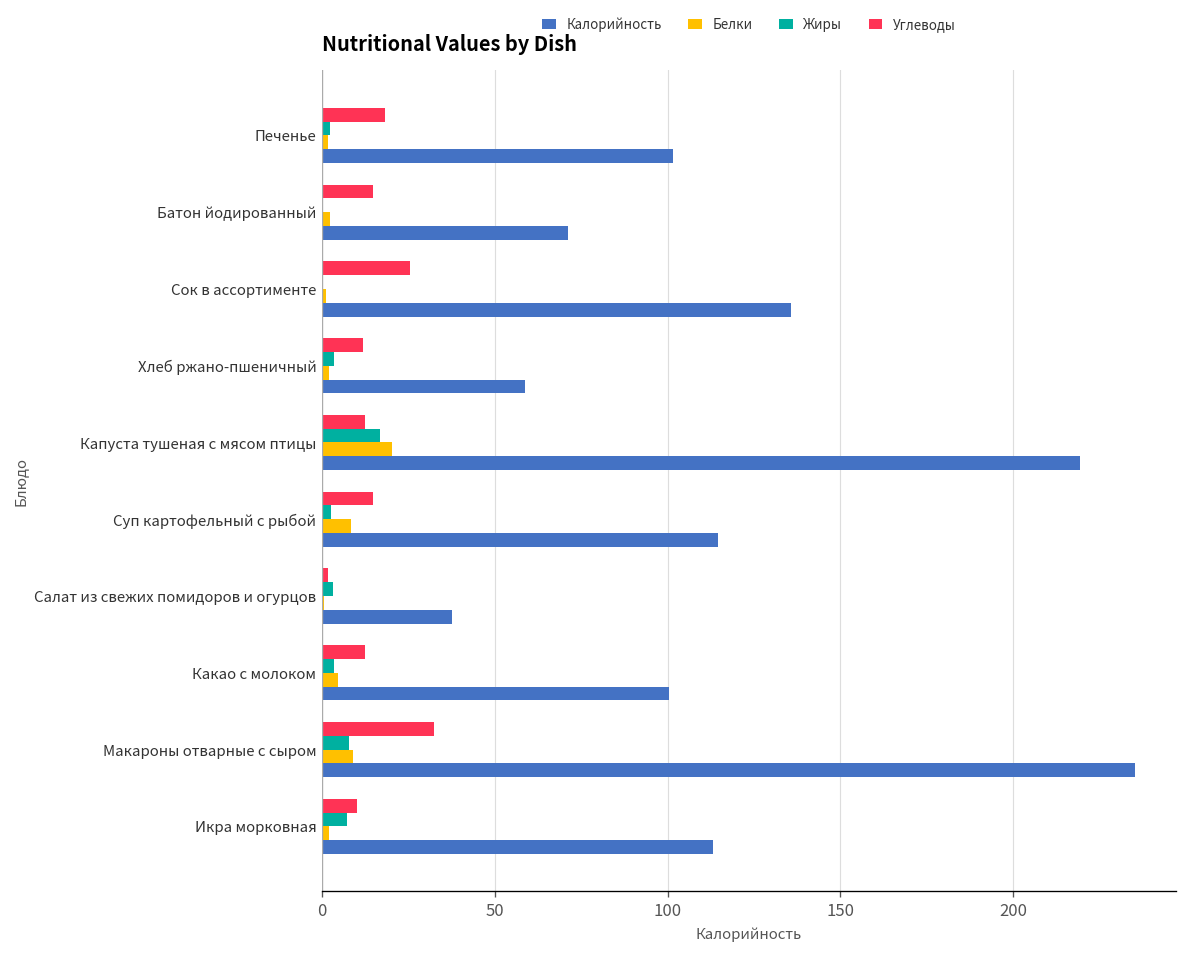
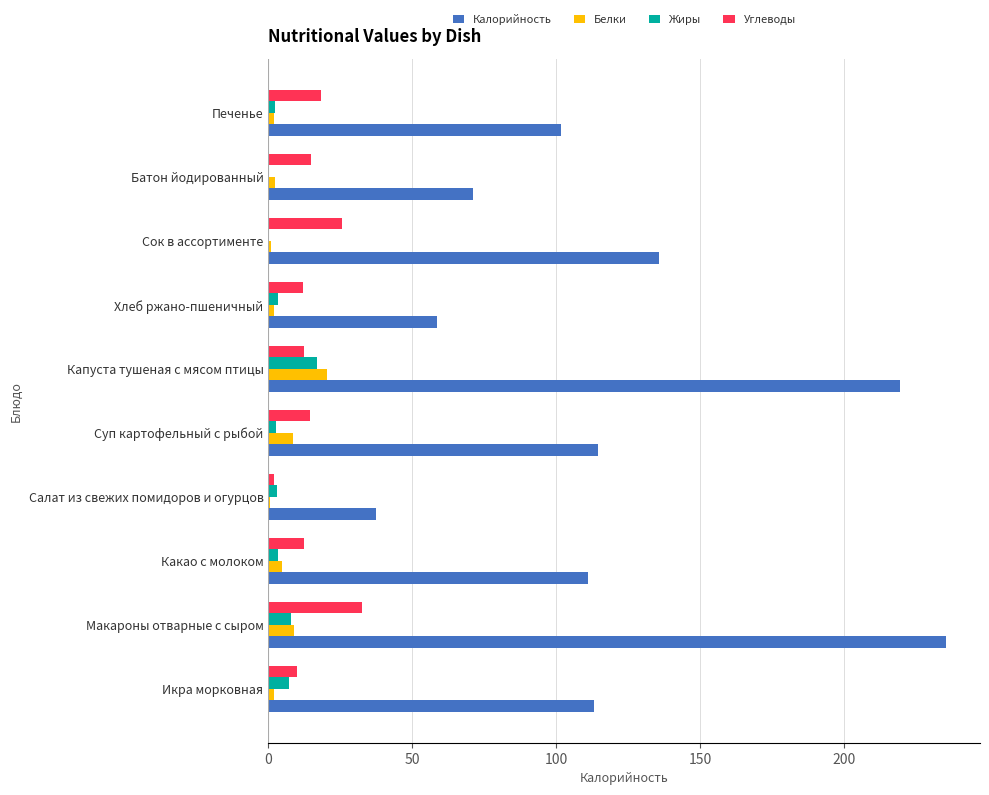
  {
    "Калорийность": {
      "Печенье": 102,
      "Батон йодированный": 71,
      "Сок в ассортименте": 136,
      "Хлеб ржано-пшеничный": 59,
      "Капуста тушеная с мясом птицы": 219,
      "Суп картофельный с рыбой": 115,
      "Салат из свежих помидоров и огурцов": 38,
-     "Какао с молоком": 100,
+     "Какао с молоком": 111,
      "Макароны отварные с сыром": 235,
      "Икра морковная": 113
    },
    "Белки": {
      "Печенье": 2,
      "Батон йодированный": 2,
      "Сок в ассортименте": 1,
      "Хлеб ржано-пшеничный": 2,
      "Капуста тушеная с мясом птицы": 20,
      "Суп картофельный с рыбой": 8,
      "Какао с молоком": 5,
      "Макароны отварные с сыром": 9,
      "Икра морковная": 2
    },
    "Жиры": {
      "Печенье": 2,
      "Сок в ассортименте": 0,
      "Хлеб ржано-пшеничный": 3,
      "Капуста тушеная с мясом птицы": 17,
      "Суп картофельный с рыбой": 3,
      "Салат из свежих помидоров и огурцов": 3,
      "Какао с молоком": 4,
      "Макароны отварные с сыром": 8,
      "Икра морковная": 7
    },
    "Углеводы": {
      "Печенье": 18,
      "Батон йодированный": 15,
      "Сок в ассортименте": 25,
      "Хлеб ржано-пшеничный": 12,
      "Капуста тушеная с мясом птицы": 12,
      "Суп картофельный с рыбой": 15,
      "Салат из свежих помидоров и огурцов": 2,
      "Какао с молоком": 13,
      "Макароны отварные с сыром": 33,
      "Икра морковная": 10
    }
  }
